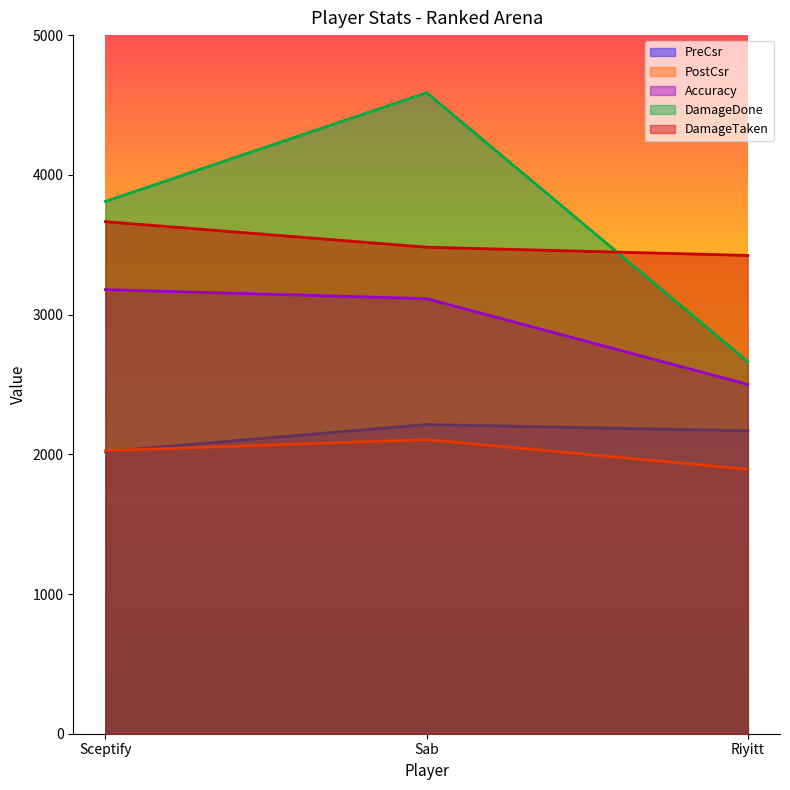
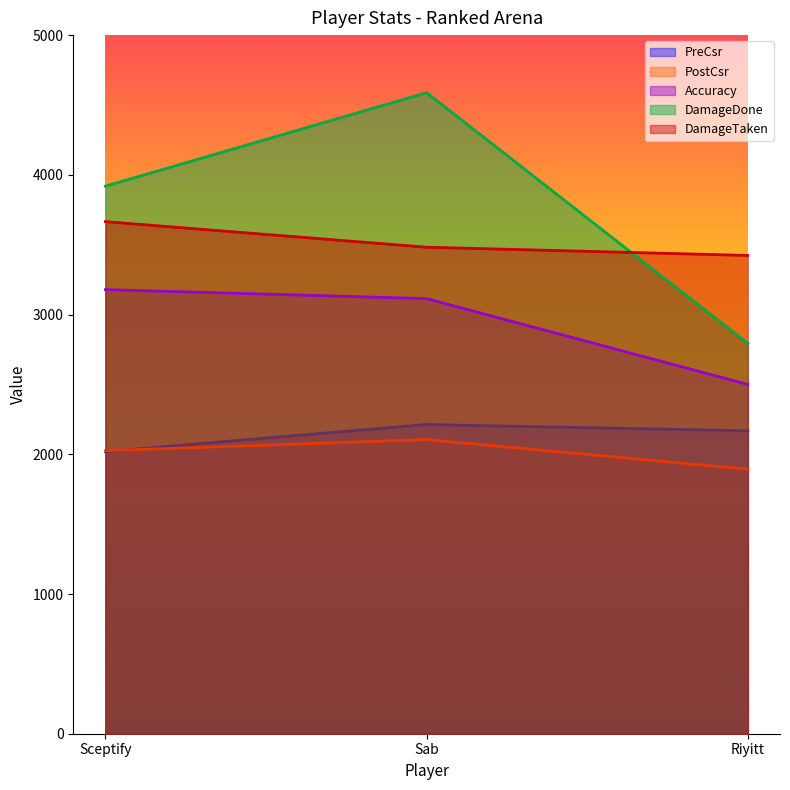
  {
    "PreCsr": {
      "Sab": 2210,
      "Riyitt": 2170
    },
    "PostCsr": {
      "Sab": 2110,
      "Riyitt": 1890
    },
    "Accuracy": {
      "Sceptify": 3180,
      "Sab": 3110,
      "Riyitt": 2500
    },
    "DamageDone": {
-     "Sceptify": 3810,
+     "Sceptify": 3920,
      "Sab": 4590,
-     "Riyitt": 2660
+     "Riyitt": 2790
    },
    "DamageTaken": {
      "Sceptify": 3670,
      "Sab": 3480,
      "Riyitt": 3420
    }
  }
